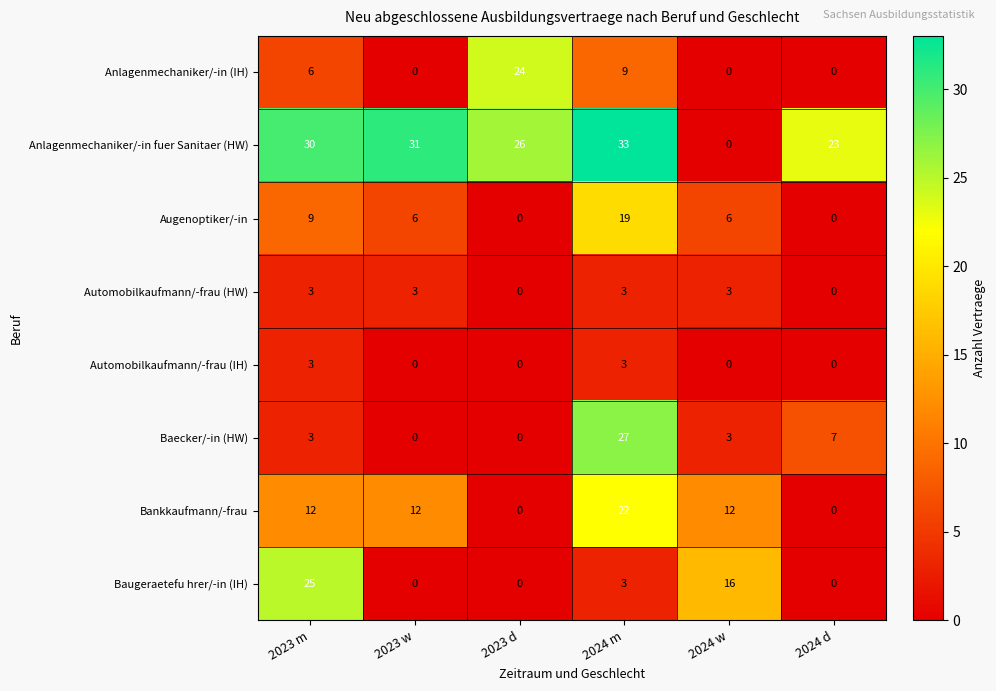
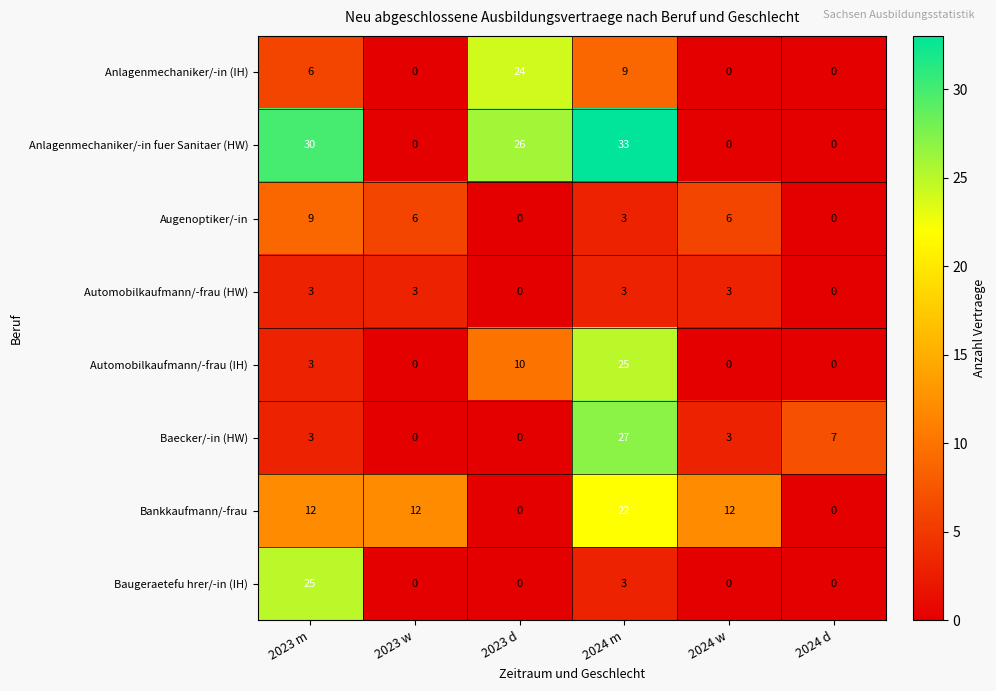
  {
    "Anlagenmechaniker/-in (IH)": {
      "2023 m": 6,
      "2023 w": 0,
      "2023 d": 24,
      "2024 m": 9,
      "2024 w": 0,
      "2024 d": 0
    },
    "Anlagenmechaniker/-in fuer Sanitaer (HW)": {
      "2023 m": 30,
-     "2023 w": 31,
+     "2023 w": 0,
      "2023 d": 26,
      "2024 m": 33,
      "2024 w": 0,
-     "2024 d": 23
+     "2024 d": 0
    },
    "Augenoptiker/-in": {
      "2023 m": 9,
      "2023 w": 6,
      "2023 d": 0,
-     "2024 m": 19,
+     "2024 m": 3,
      "2024 w": 6,
      "2024 d": 0
    },
    "Automobilkaufmann/-frau (HW)": {
      "2023 m": 3,
      "2023 w": 3,
      "2023 d": 0,
      "2024 m": 3,
      "2024 w": 3,
      "2024 d": 0
    },
    "Automobilkaufmann/-frau (IH)": {
      "2023 m": 3,
      "2023 w": 0,
-     "2023 d": 0,
-     "2024 m": 3,
+     "2023 d": 10,
+     "2024 m": 25,
      "2024 w": 0,
      "2024 d": 0
    },
    "Baecker/-in (HW)": {
      "2023 m": 3,
      "2023 w": 0,
      "2023 d": 0,
      "2024 m": 27,
      "2024 w": 3,
      "2024 d": 7
    },
    "Bankkaufmann/-frau": {
      "2023 m": 12,
      "2023 w": 12,
      "2023 d": 0,
      "2024 m": 22,
      "2024 w": 12,
      "2024 d": 0
    },
    "Baugeraetefu hrer/-in (IH)": {
      "2023 m": 25,
      "2023 w": 0,
      "2023 d": 0,
      "2024 m": 3,
-     "2024 w": 16,
+     "2024 w": 0,
      "2024 d": 0
    }
  }
